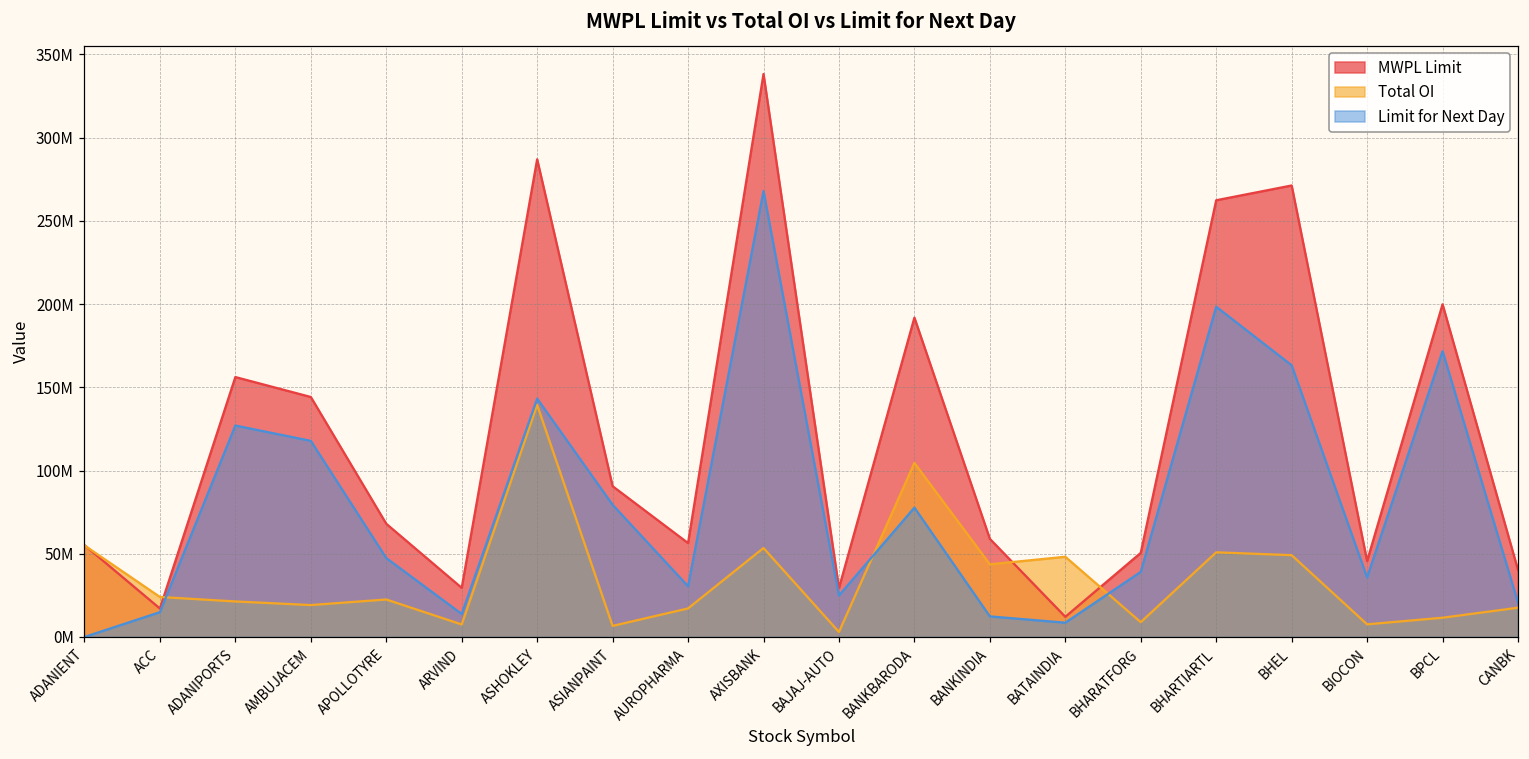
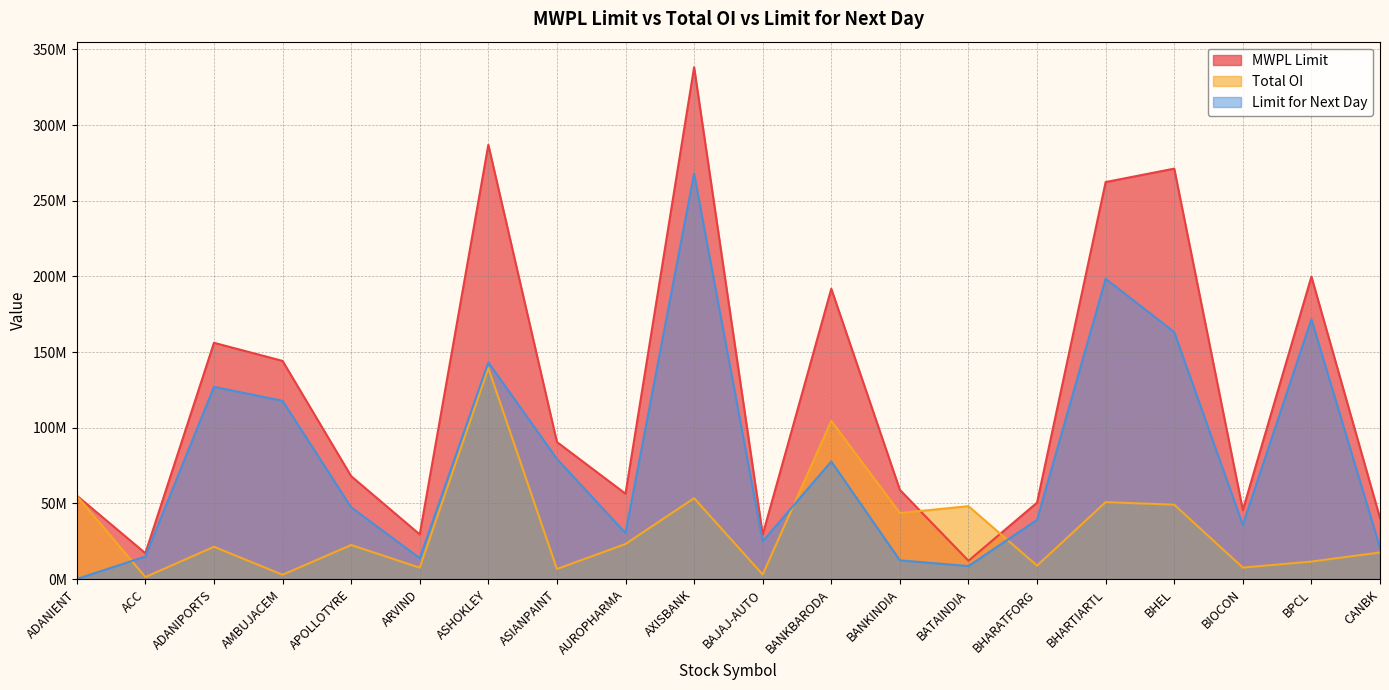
  {
    "MWPL Limit": {
      "ACC": 17000000,
      "ADANIPORTS": 156000000,
      "AMBUJACEM": 144000000,
      "APOLLOTYRE": 68000000,
      "ARVIND": 29000000,
      "ASHOKLEY": 287000000,
      "ASIANPAINT": 91000000,
      "AUROPHARMA": 56000000,
      "AXISBANK": 338000000,
      "BAJAJ-AUTO": 29000000,
      "BANKBARODA": 192000000,
      "BANKINDIA": 59000000,
      "BATAINDIA": 12000000,
      "BHARATFORG": 51000000,
      "BHARTIARTL": 262000000,
      "BHEL": 271000000,
      "BIOCON": 46000000,
      "BPCL": 200000000,
      "CANBK": 40000000
    },
    "Total OI": {
-     "ACC": 24000000,
+     "ACC": 1000000,
      "ADANIPORTS": 21000000,
-     "AMBUJACEM": 19000000,
+     "AMBUJACEM": 3000000,
      "APOLLOTYRE": 23000000,
      "ARVIND": 7000000,
      "ASHOKLEY": 139000000,
      "ASIANPAINT": 7000000,
-     "AUROPHARMA": 17000000,
+     "AUROPHARMA": 23000000,
      "AXISBANK": 53000000,
      "BAJAJ-AUTO": 3000000,
      "BANKBARODA": 105000000,
      "BANKINDIA": 44000000,
      "BATAINDIA": 48000000,
      "BHARATFORG": 9000000,
      "BHARTIARTL": 51000000,
      "BHEL": 49000000,
      "BIOCON": 8000000,
      "BPCL": 12000000,
      "CANBK": 18000000
    },
    "Limit for Next Day": {
      "ADANIENT": 0,
      "ACC": 15000000,
      "ADANIPORTS": 127000000,
      "AMBUJACEM": 118000000,
      "APOLLOTYRE": 47000000,
      "ARVIND": 14000000,
      "ASHOKLEY": 143000000,
      "ASIANPAINT": 79000000,
      "AUROPHARMA": 30000000,
      "AXISBANK": 268000000,
      "BAJAJ-AUTO": 25000000,
      "BANKBARODA": 78000000,
      "BANKINDIA": 12000000,
      "BATAINDIA": 9000000,
      "BHARATFORG": 39000000,
      "BHARTIARTL": 198000000,
      "BHEL": 163000000,
      "BIOCON": 36000000,
      "BPCL": 172000000,
      "CANBK": 21000000
    }
  }
